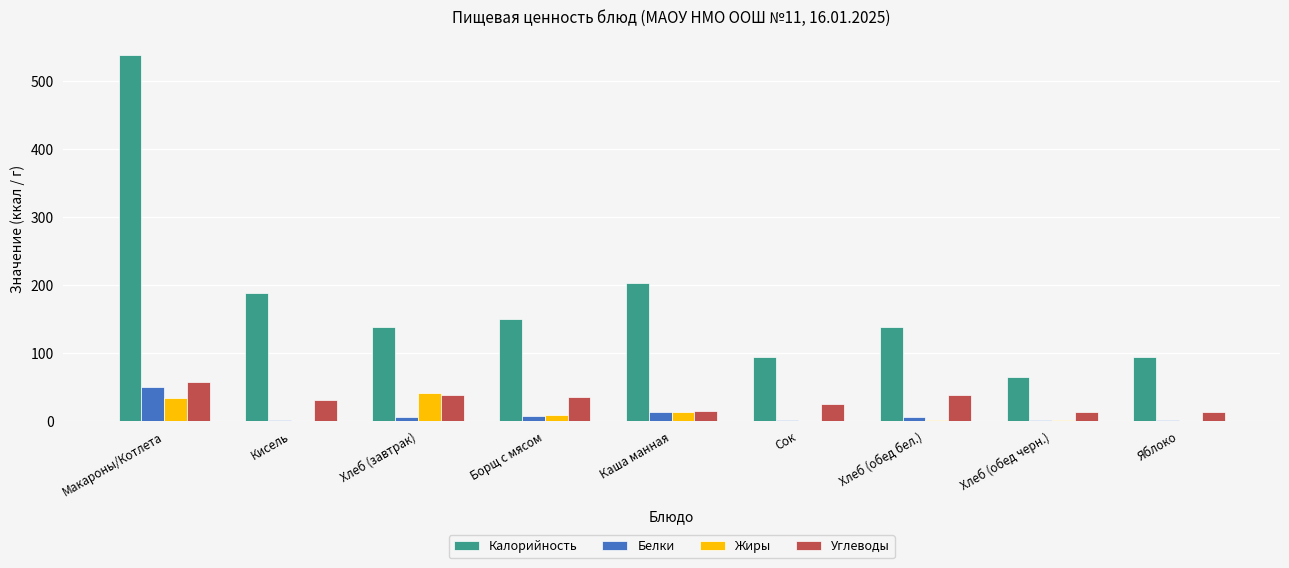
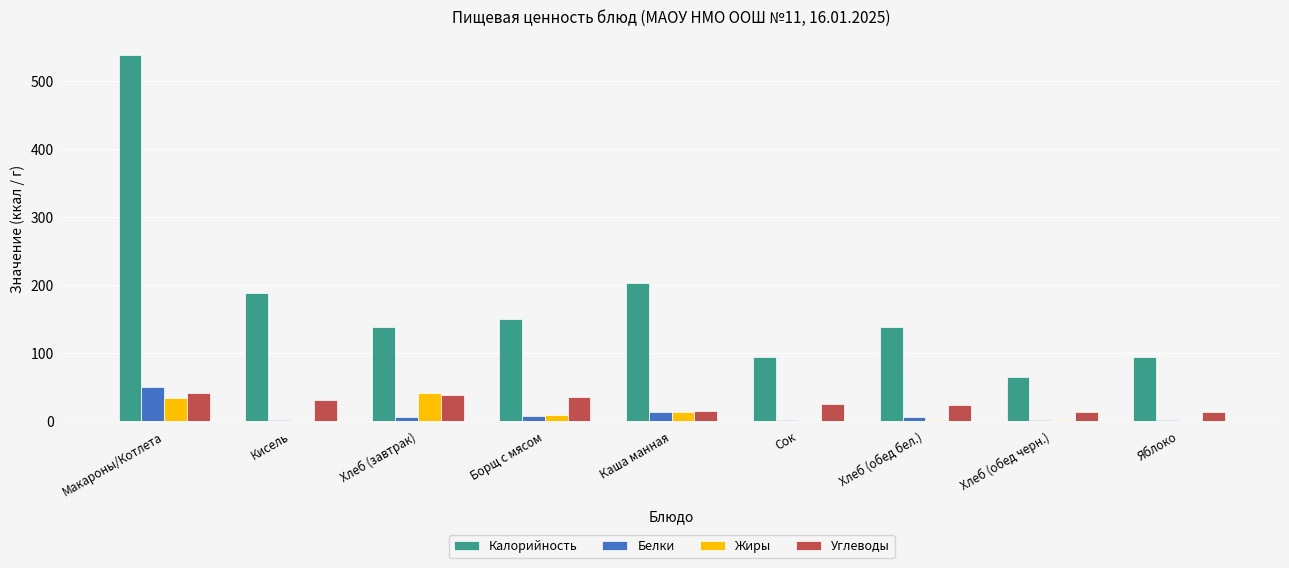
  {
    "Калорийность": {
      "Макароны/Котлета": 540,
      "Кисель": 190,
      "Хлеб (завтрак)": 140,
      "Борщ с мясом": 150,
      "Каша манная": 200,
      "Сок": 100,
      "Хлеб (обед бел.)": 140,
      "Хлеб (обед черн.)": 70,
      "Яблоко": 100
    },
    "Белки": {
      "Макароны/Котлета": 50,
      "Хлеб (завтрак)": 10,
      "Борщ с мясом": 10,
      "Каша манная": 10,
      "Хлеб (обед бел.)": 10
    },
    "Жиры": {
      "Макароны/Котлета": 30,
      "Кисель": 0,
      "Хлеб (завтрак)": 40,
      "Борщ с мясом": 10,
      "Каша манная": 10,
      "Сок": 0,
      "Яблоко": 0
    },
    "Углеводы": {
-     "Макароны/Котлета": 60,
+     "Макароны/Котлета": 40,
      "Кисель": 30,
      "Хлеб (завтрак)": 40,
      "Борщ с мясом": 40,
      "Каша манная": 20,
      "Сок": 30,
-     "Хлеб (обед бел.)": 40,
+     "Хлеб (обед бел.)": 20,
      "Хлеб (обед черн.)": 10,
      "Яблоко": 10
    }
  }
